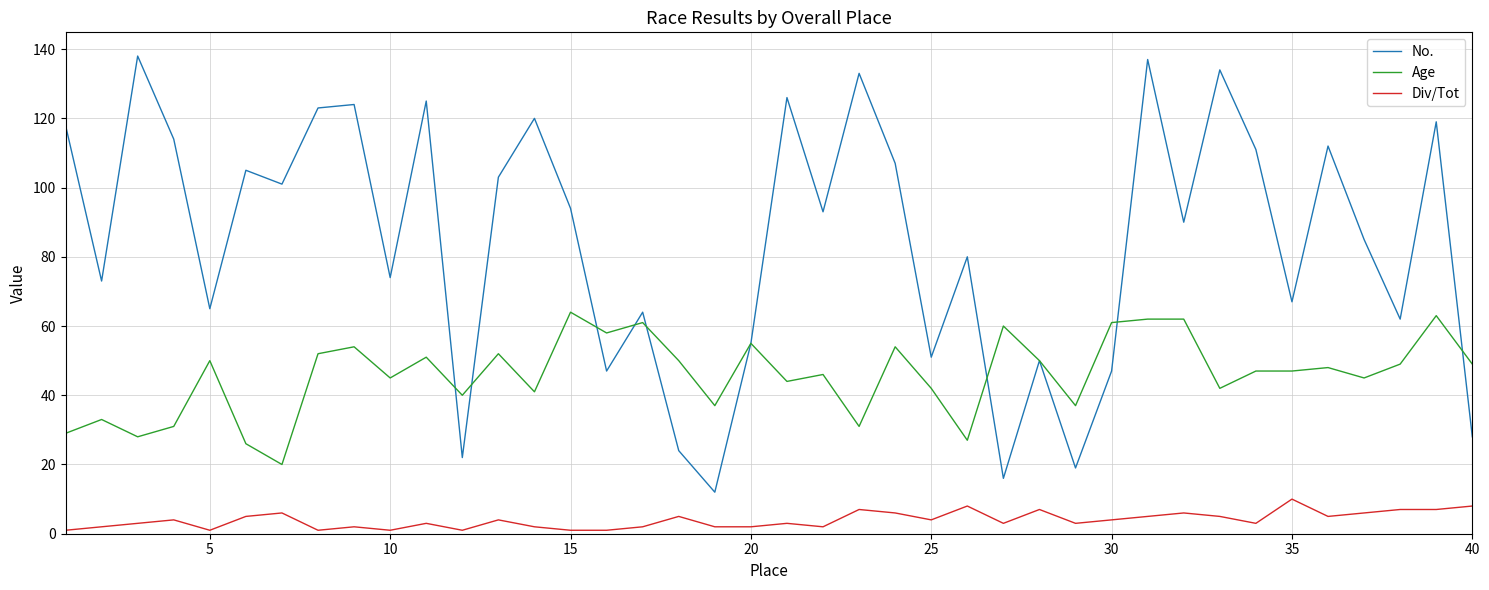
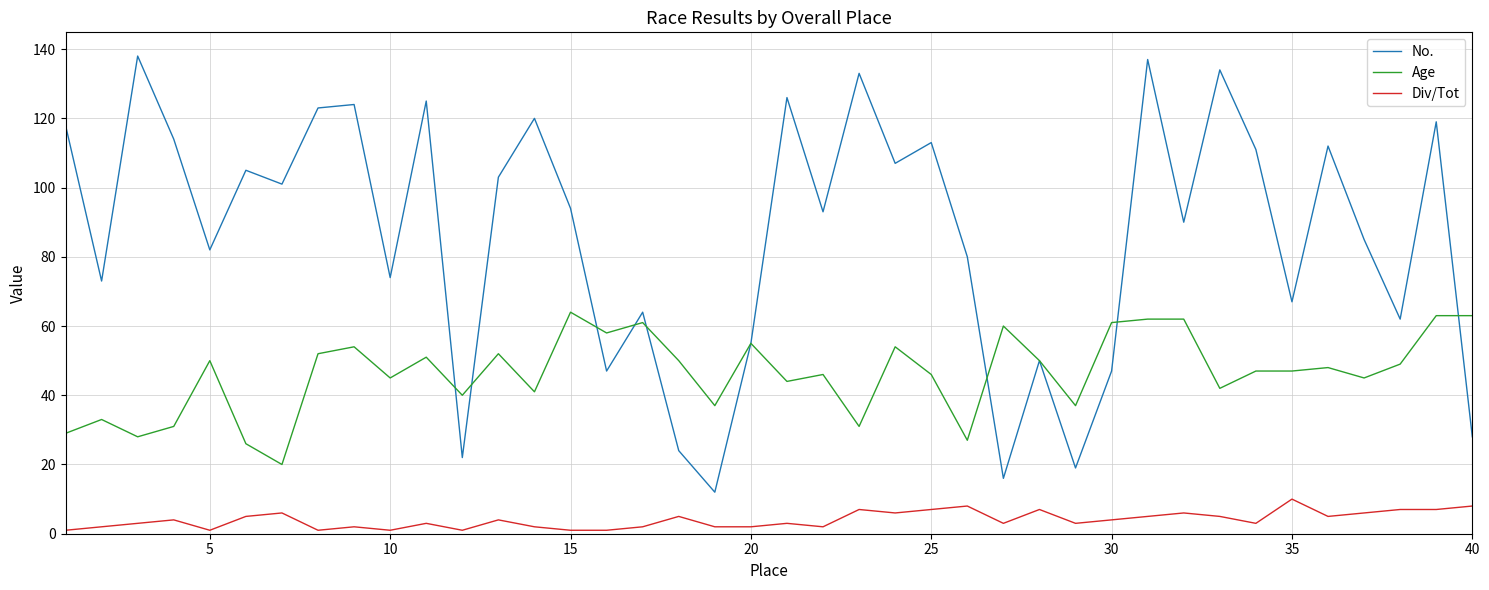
  {
    "No.": {
-     "5": 65,
+     "5": 82,
      "10": 74,
      "15": 94,
-     "25": 51,
+     "25": 113,
      "30": 47,
      "35": 67,
      "40": 28
    },
    "Age": {
      "5": 50,
      "10": 45,
      "15": 64,
-     "25": 42,
+     "25": 46,
      "30": 61,
      "35": 47,
-     "40": 49
+     "40": 63
    },
    "Div/Tot": {
      "5": 1,
      "10": 1,
      "15": 1,
      "20": 2,
-     "25": 4,
+     "25": 7,
      "30": 4,
      "35": 10,
      "40": 8
    }
  }
